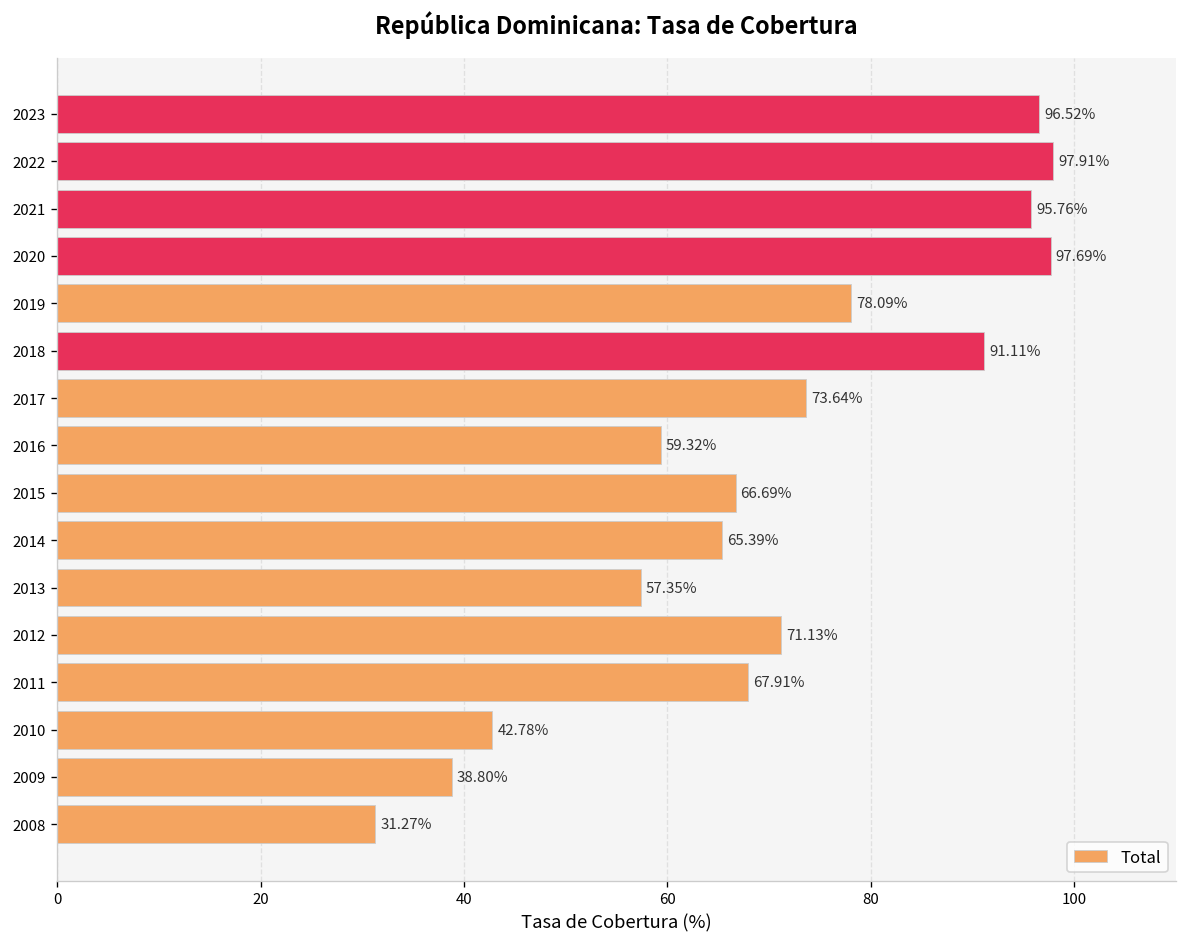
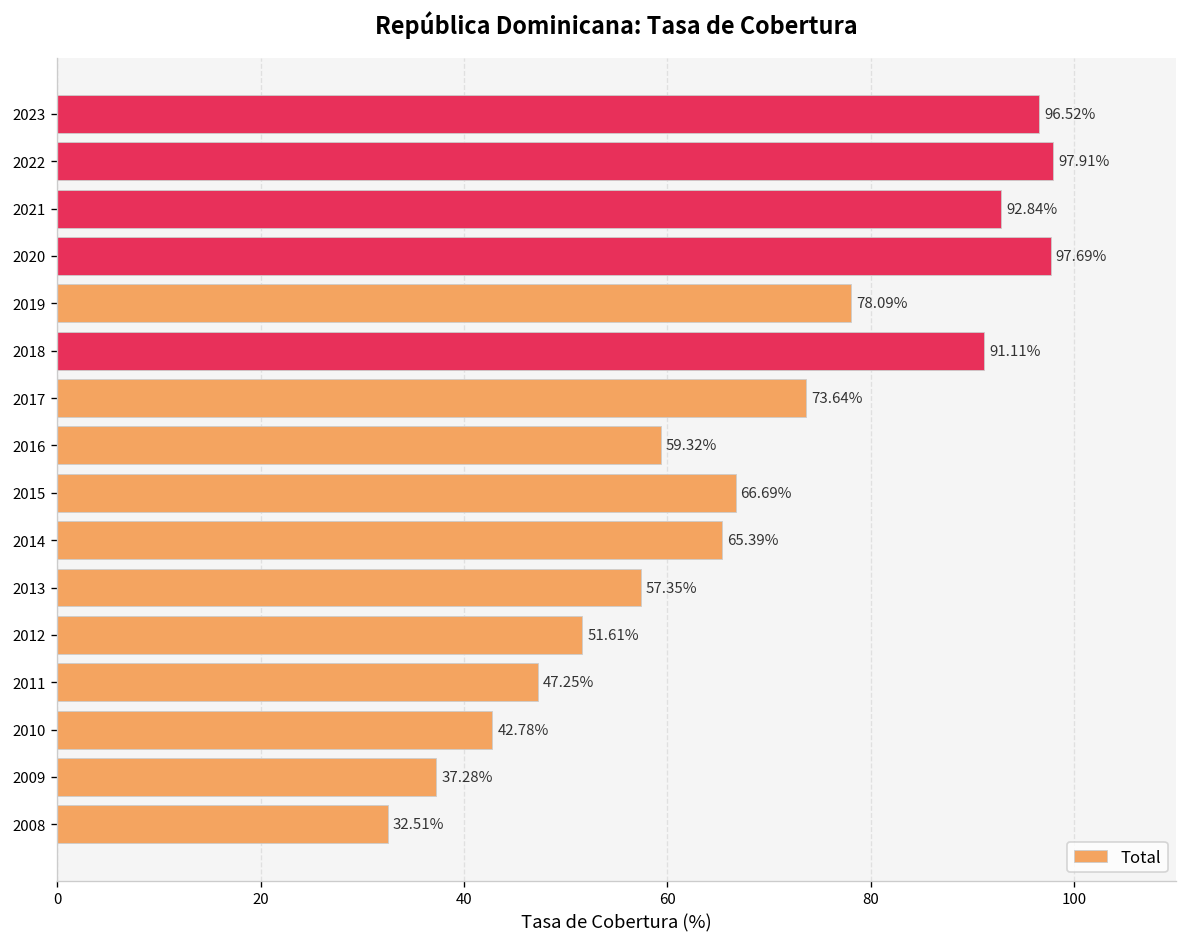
  {
    "2023": "96.52%",
    "2022": "97.91%",
-   "2021": "95.76%",
+   "2021": "92.84%",
    "2020": "97.69%",
    "2019": "78.09%",
    "2018": "91.11%",
    "2017": "73.64%",
    "2016": "59.32%",
    "2015": "66.69%",
    "2014": "65.39%",
    "2013": "57.35%",
-   "2012": "71.13%",
-   "2011": "67.91%",
+   "2012": "51.61%",
+   "2011": "47.25%",
    "2010": "42.78%",
-   "2009": "38.80%",
-   "2008": "31.27%"
+   "2009": "37.28%",
+   "2008": "32.51%"
  }
